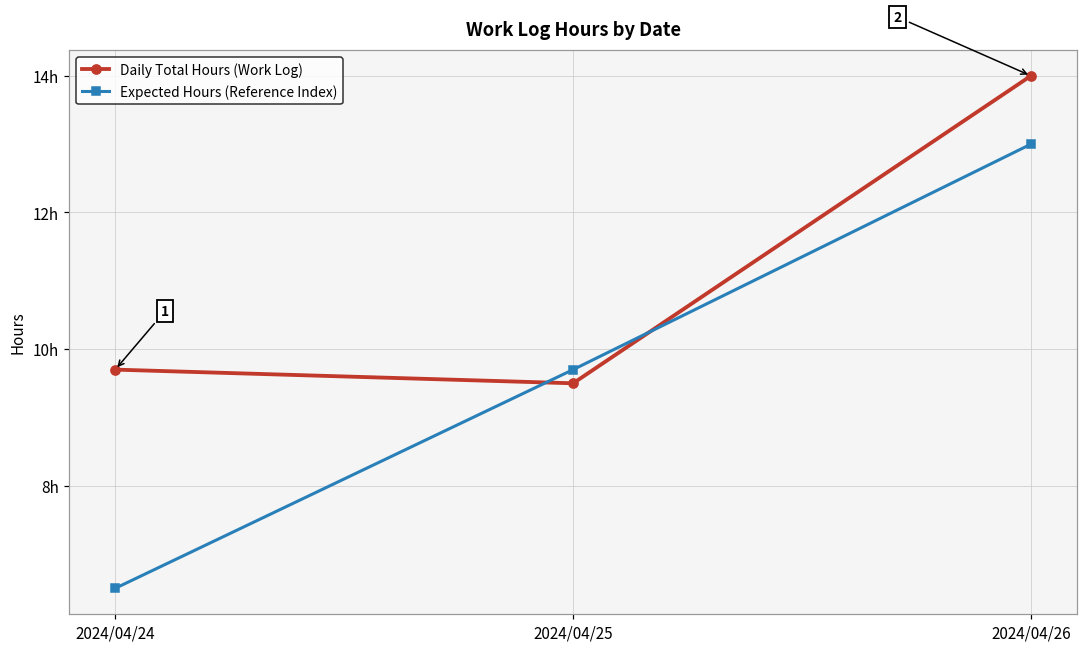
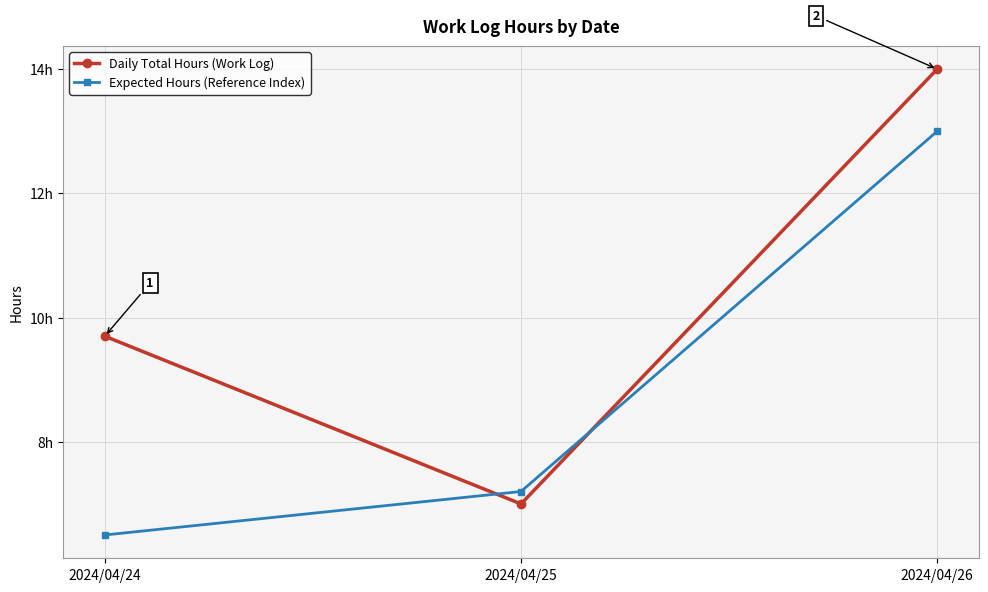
  {
    "Daily Total Hours (Work Log)": {
-     "2024/04/25": "9.5h"
+     "2024/04/25": "7.0h"
    },
    "Expected Hours (Reference Index)": {
      "2024/04/24": "6.5h",
-     "2024/04/25": "9.7h",
+     "2024/04/25": "7.2h",
      "2024/04/26": "13.0h"
    }
  }
